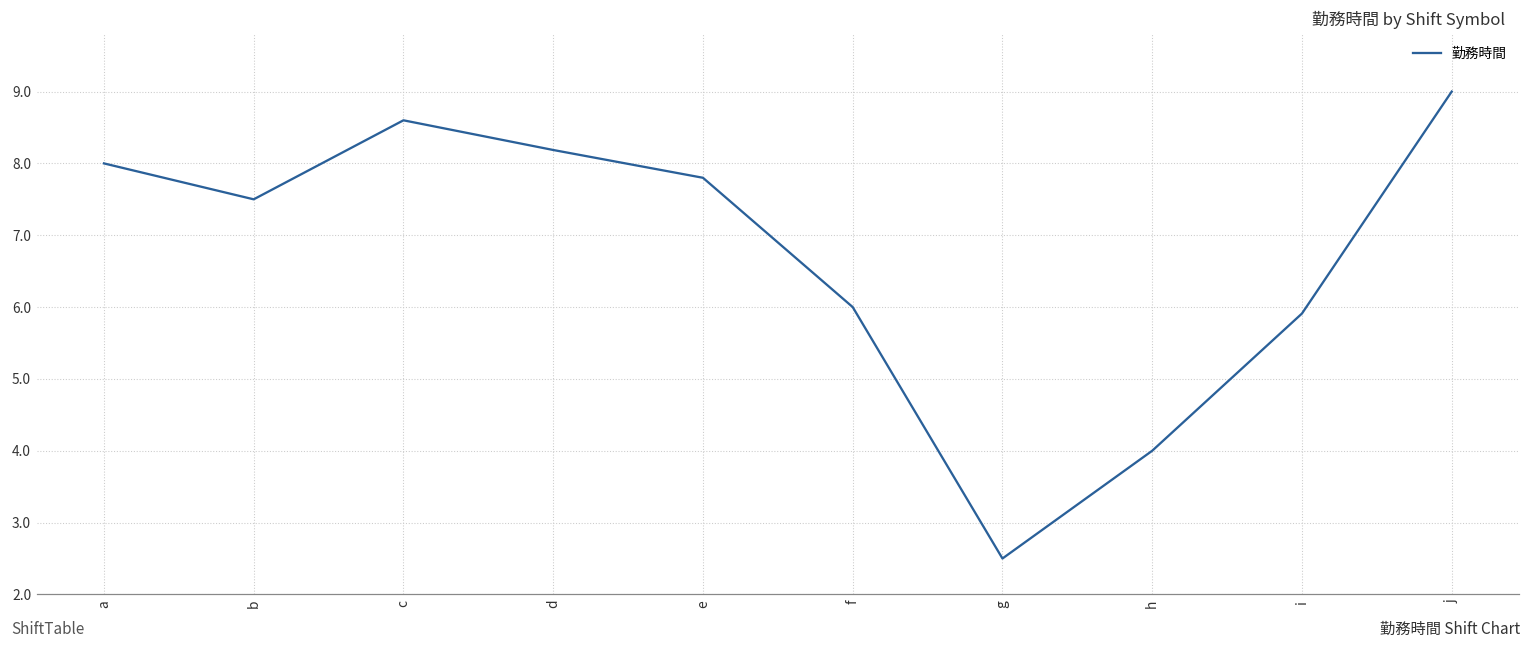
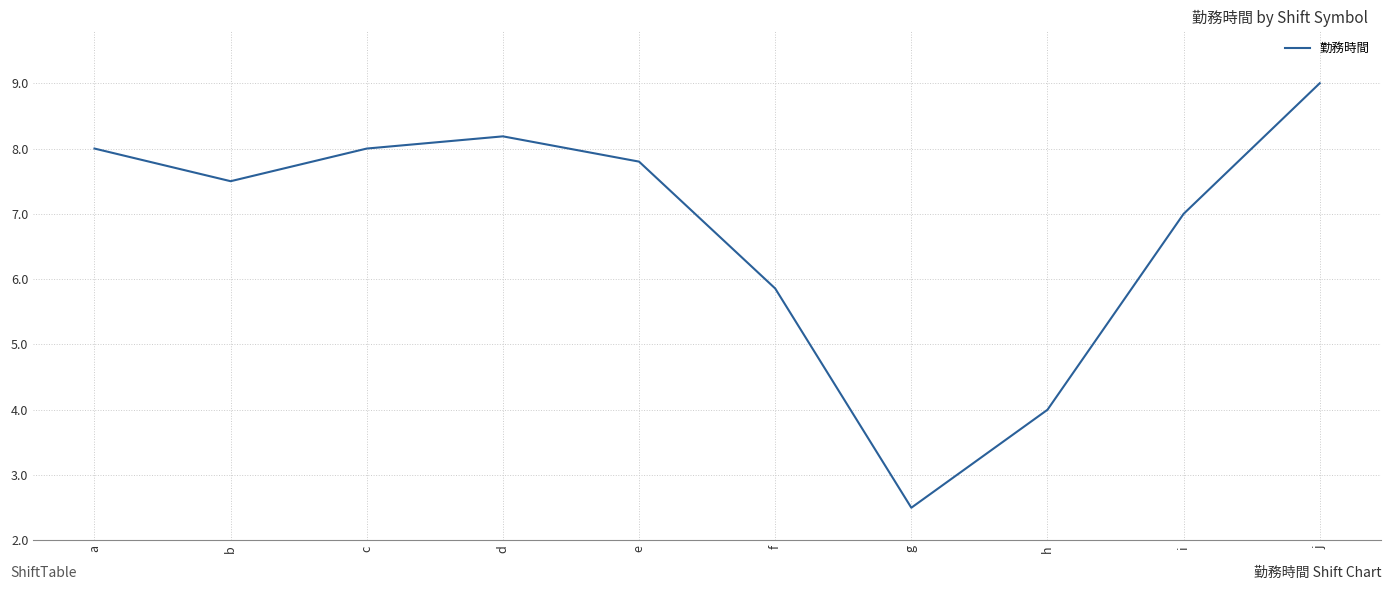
  {
    "a": 8.0,
    "b": 7.5,
-   "c": 8.6,
+   "c": 8.0,
    "d": 8.2,
    "e": 7.8,
-   "f": 6.0,
+   "f": 5.9,
    "g": 2.5,
    "h": 4.0,
-   "i": 5.9,
+   "i": 7.0,
    "j": 9.0
  }
